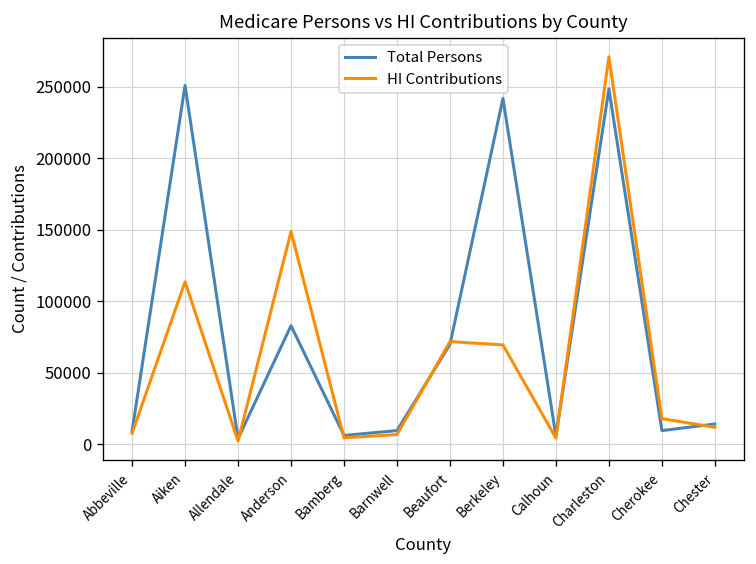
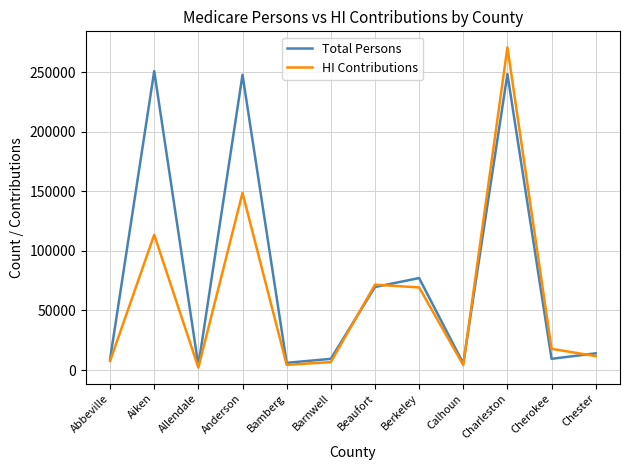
  {
    "Total Persons": {
      "Aiken": 251000,
-     "Anderson": 83000,
+     "Anderson": 248000,
      "Barnwell": 9000,
-     "Berkeley": 242000,
+     "Berkeley": 77000,
      "Charleston": 249000,
      "Cherokee": 9000,
      "Chester": 14000
    },
    "HI Contributions": {
      "Aiken": 114000,
      "Anderson": 149000,
      "Barnwell": 7000,
      "Berkeley": 69000,
      "Charleston": 271000,
      "Cherokee": 18000,
      "Chester": 12000
    }
  }
